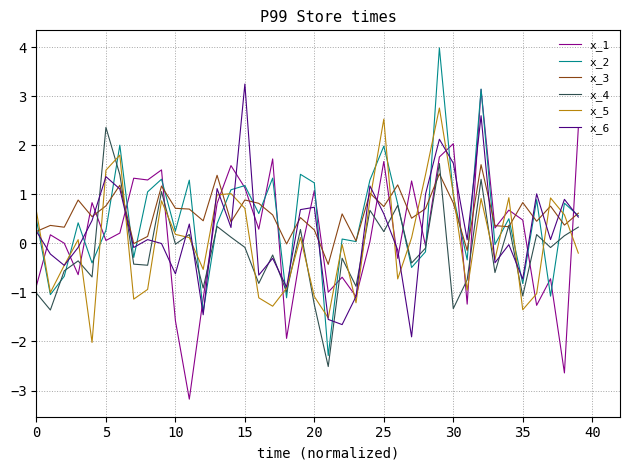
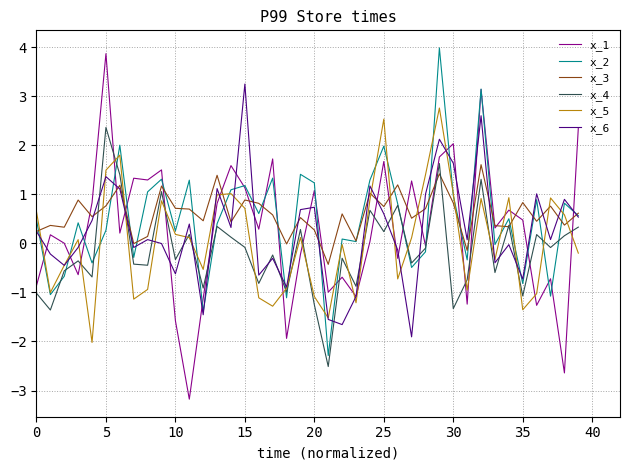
  {
    "x_1": {
      "0": -0.9,
-     "5": 0.1,
+     "5": 3.9,
      "10": -1.6,
      "20": 1.1,
      "25": 1.7,
      "30": 2.0,
      "35": 0.5
    },
    "x_2": {
      "0": 0.5,
      "5": 0.3,
      "10": 0.3,
      "20": 1.2,
      "25": 2.0,
      "35": -0.8
    },
    "x_3": {
      "5": 0.8,
      "10": 0.7,
      "15": 0.9,
      "20": 0.3,
      "25": 0.7,
      "30": 0.8,
      "35": 0.8
    },
    "x_4": {
      "0": -1.0,
      "5": 2.4,
-     "10": 0.0,
+     "10": -0.3,
      "15": -0.1,
      "20": -1.3,
      "25": 0.2,
      "30": -1.3,
      "35": -1.1
    },
    "x_5": {
      "0": 0.6,
      "5": 1.5,
      "10": 0.2,
      "15": 0.7,
      "20": -1.1,
      "25": 2.5,
      "35": -1.4
    },
    "x_6": {
      "5": 1.4,
      "10": -0.6,
      "15": 3.2,
      "20": 0.7,
      "25": 0.6,
      "30": 1.6,
      "35": -0.7
    }
  }
